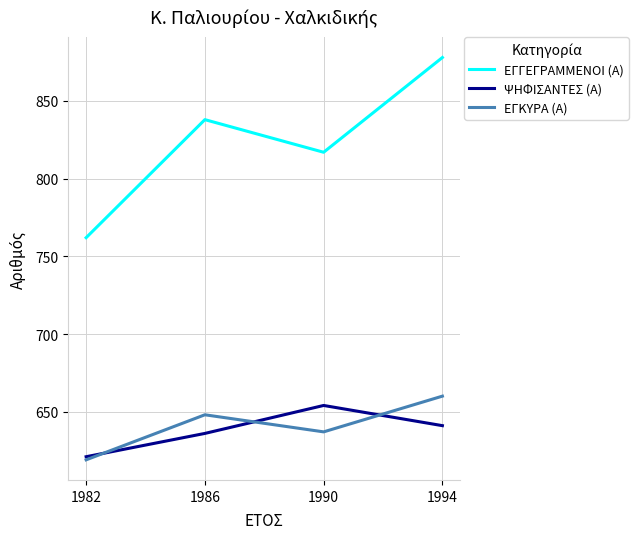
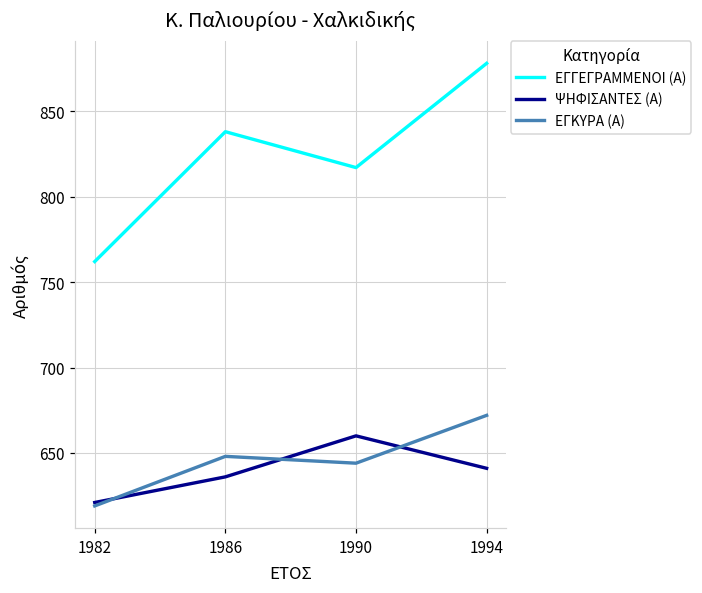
  {
    "ΕΓΓΕΓΡΑΜΜΕΝΟΙ (Α)": {
      "1982": 762,
      "1986": 838,
      "1990": 817,
      "1994": 878
    },
    "ΨΗΦΙΣΑΝΤΕΣ (Α)": {
      "1982": 621,
      "1986": 636,
-     "1990": 654,
+     "1990": 660,
      "1994": 641
    },
    "ΕΓΚΥΡΑ (Α)": {
      "1982": 619,
      "1986": 648,
-     "1990": 637,
-     "1994": 660
+     "1990": 644,
+     "1994": 672
    }
  }
